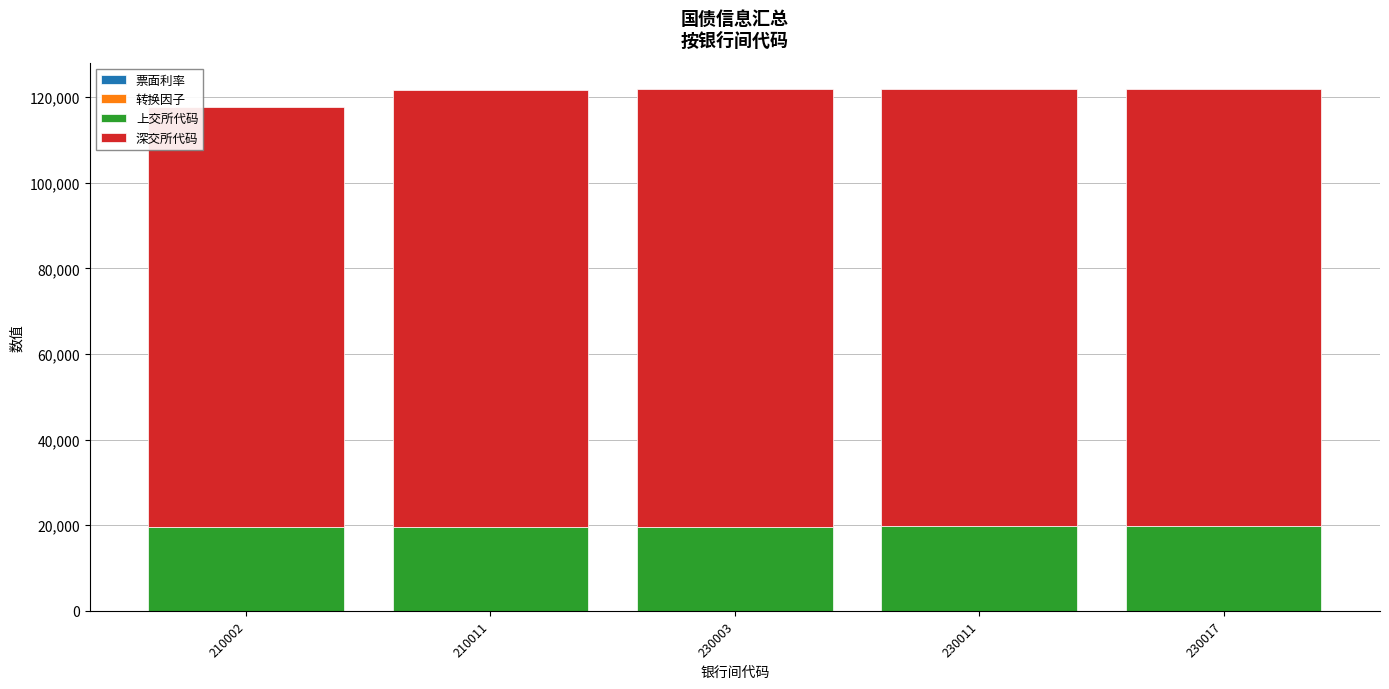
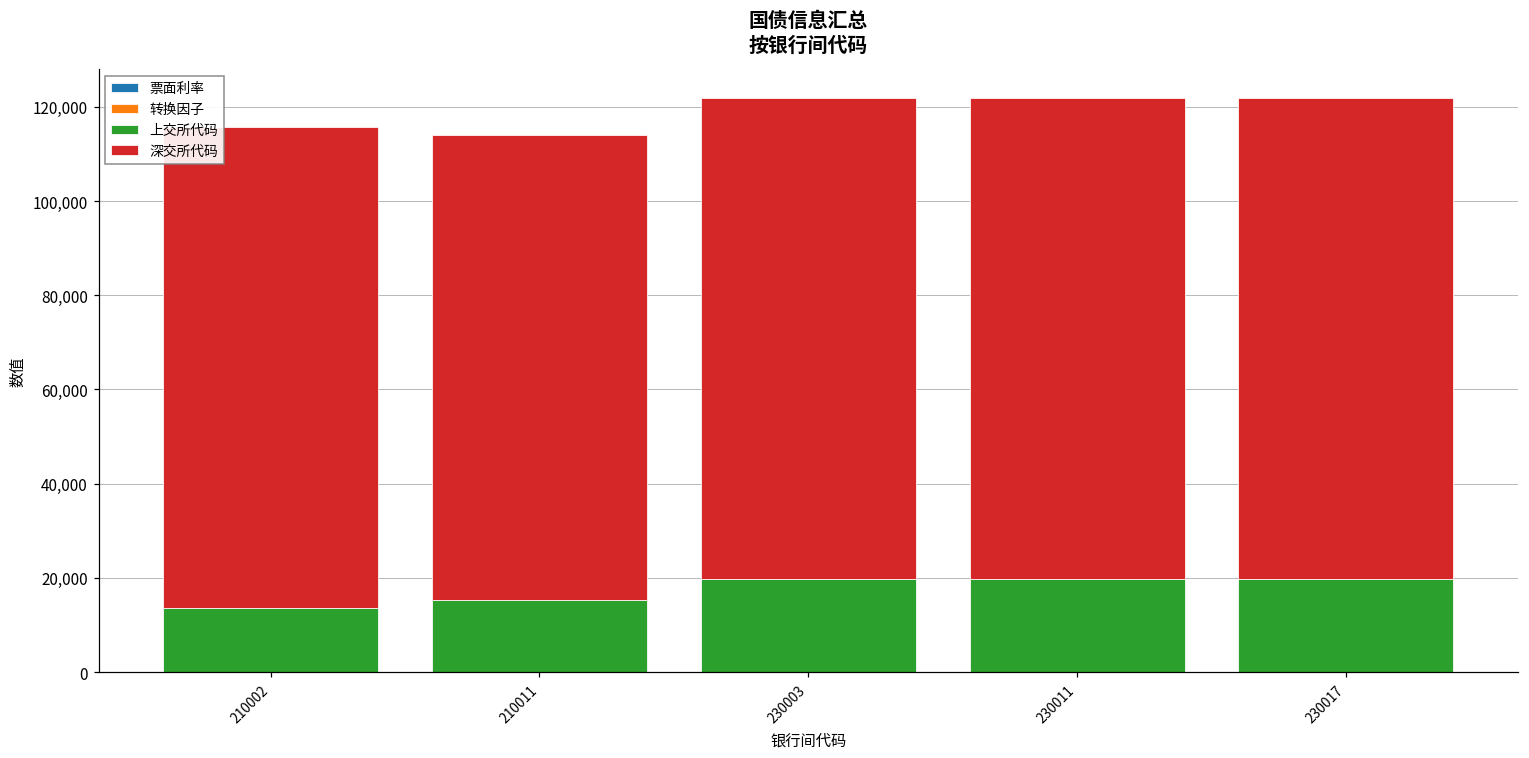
  {
    "上交所代码": {
-     "210002": "20,000",
-     "210011": "20,000",
+     "210002": "14,000",
+     "210011": "15,000",
      "230003": "20,000",
      "230011": "20,000",
      "230017": "20,000"
    },
    "深交所代码": {
-     "210002": "98,000",
-     "210011": "102,000",
+     "210002": "102,000",
+     "210011": "99,000",
      "230003": "102,000",
      "230011": "102,000",
      "230017": "102,000"
    }
  }
